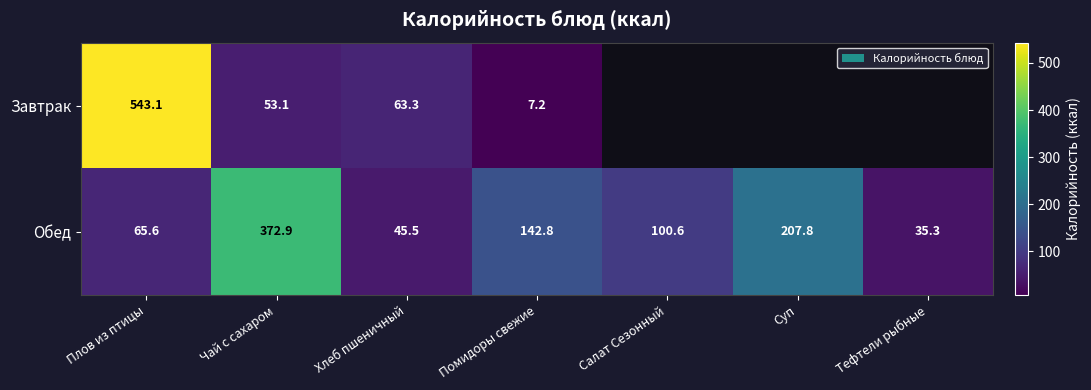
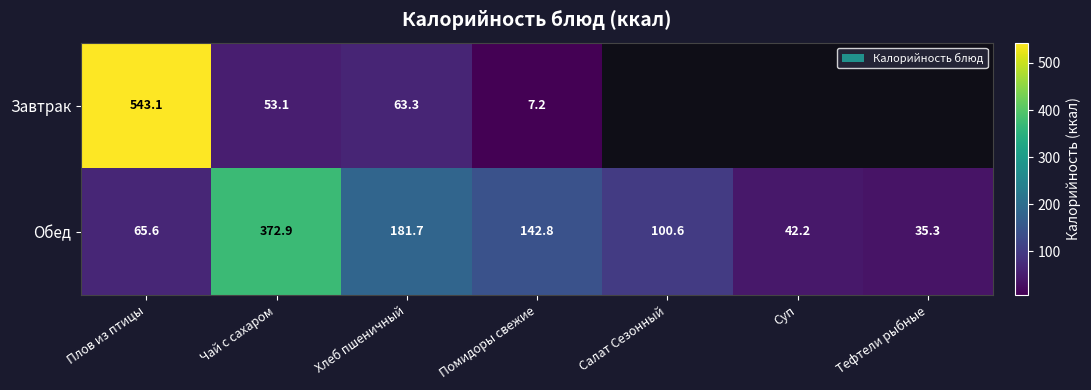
  {
    "Завтрак": {
      "Плов из птицы": 543.1,
      "Чай с сахаром": 53.1,
      "Хлеб пшеничный": 63.3,
      "Помидоры свежие": 7.2
    },
    "Обед": {
      "Плов из птицы": 65.6,
      "Чай с сахаром": 372.9,
-     "Хлеб пшеничный": 45.5,
+     "Хлеб пшеничный": 181.7,
      "Помидоры свежие": 142.8,
      "Салат Сезонный": 100.6,
-     "Суп": 207.8,
+     "Суп": 42.2,
      "Тефтели рыбные": 35.3
    }
  }
